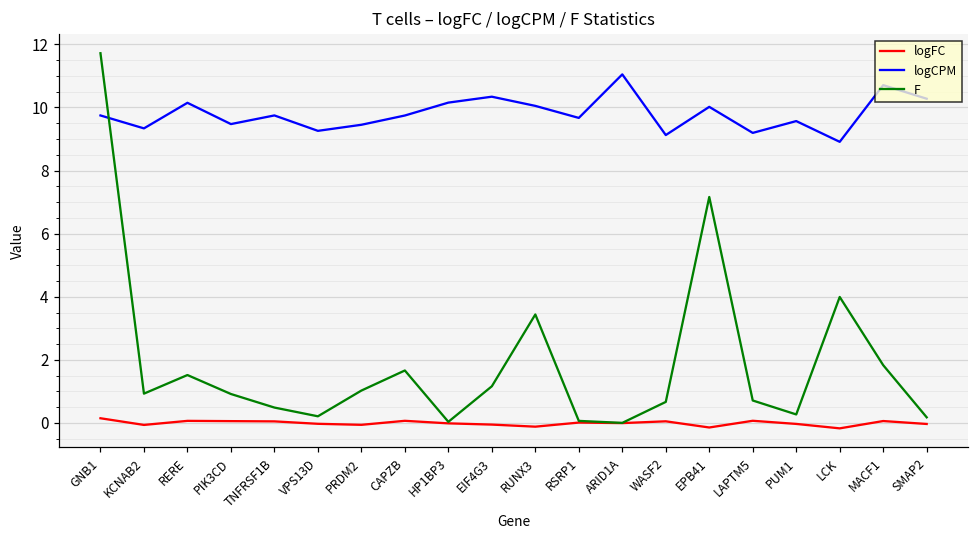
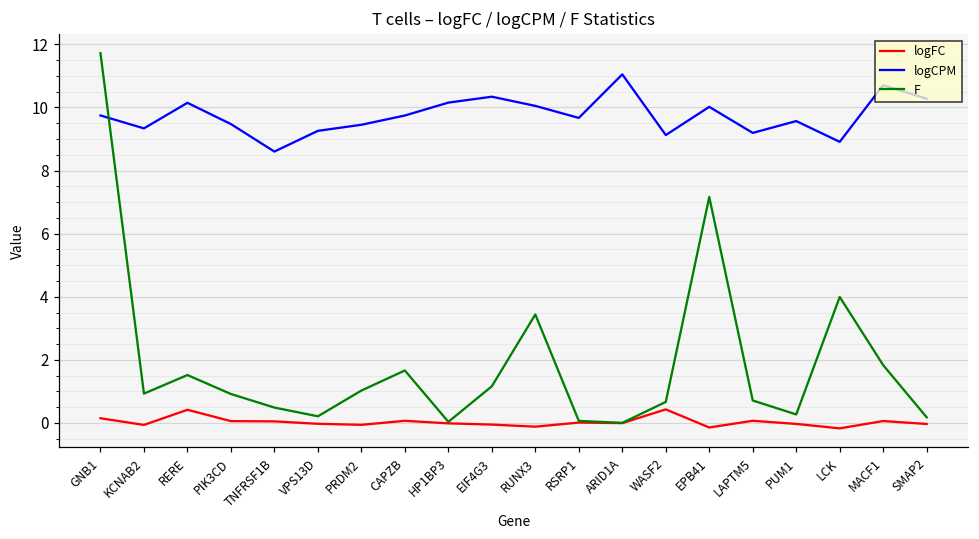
  {
    "logFC": {
      "GNB1": 0.2,
      "KCNAB2": -0.1,
-     "RERE": 0.1,
+     "RERE": 0.4,
      "PIK3CD": 0.1,
      "TNFRSF1B": 0.1,
      "VPS13D": 0.0,
      "PRDM2": -0.1,
      "CAPZB": 0.1,
      "EIF4G3": -0.1,
      "RUNX3": -0.1,
-     "WASF2": 0.1,
+     "WASF2": 0.4,
      "EPB41": -0.1,
      "LAPTM5": 0.1,
      "PUM1": 0.0,
      "LCK": -0.2,
      "MACF1": 0.1,
      "SMAP2": 0.0
    },
    "logCPM": {
      "GNB1": 9.7,
      "KCNAB2": 9.3,
      "RERE": 10.1,
      "PIK3CD": 9.5,
-     "TNFRSF1B": 9.7,
+     "TNFRSF1B": 8.6,
      "VPS13D": 9.3,
      "PRDM2": 9.5,
      "CAPZB": 9.7,
      "HP1BP3": 10.2,
      "EIF4G3": 10.3,
      "RUNX3": 10.1,
      "RSRP1": 9.7,
      "ARID1A": 11.0,
      "WASF2": 9.1,
      "EPB41": 10.0,
      "LAPTM5": 9.2,
      "PUM1": 9.6,
      "LCK": 8.9,
      "SMAP2": 10.3
    },
    "F": {
      "GNB1": 11.7,
      "KCNAB2": 0.9,
      "RERE": 1.5,
      "PIK3CD": 0.9,
      "TNFRSF1B": 0.5,
      "VPS13D": 0.2,
      "PRDM2": 1.0,
      "CAPZB": 1.7,
      "EIF4G3": 1.2,
      "RUNX3": 3.4,
      "WASF2": 0.7,
      "EPB41": 7.2,
      "LAPTM5": 0.7,
      "PUM1": 0.3,
      "LCK": 4.0,
      "MACF1": 1.8,
      "SMAP2": 0.2
    }
  }
